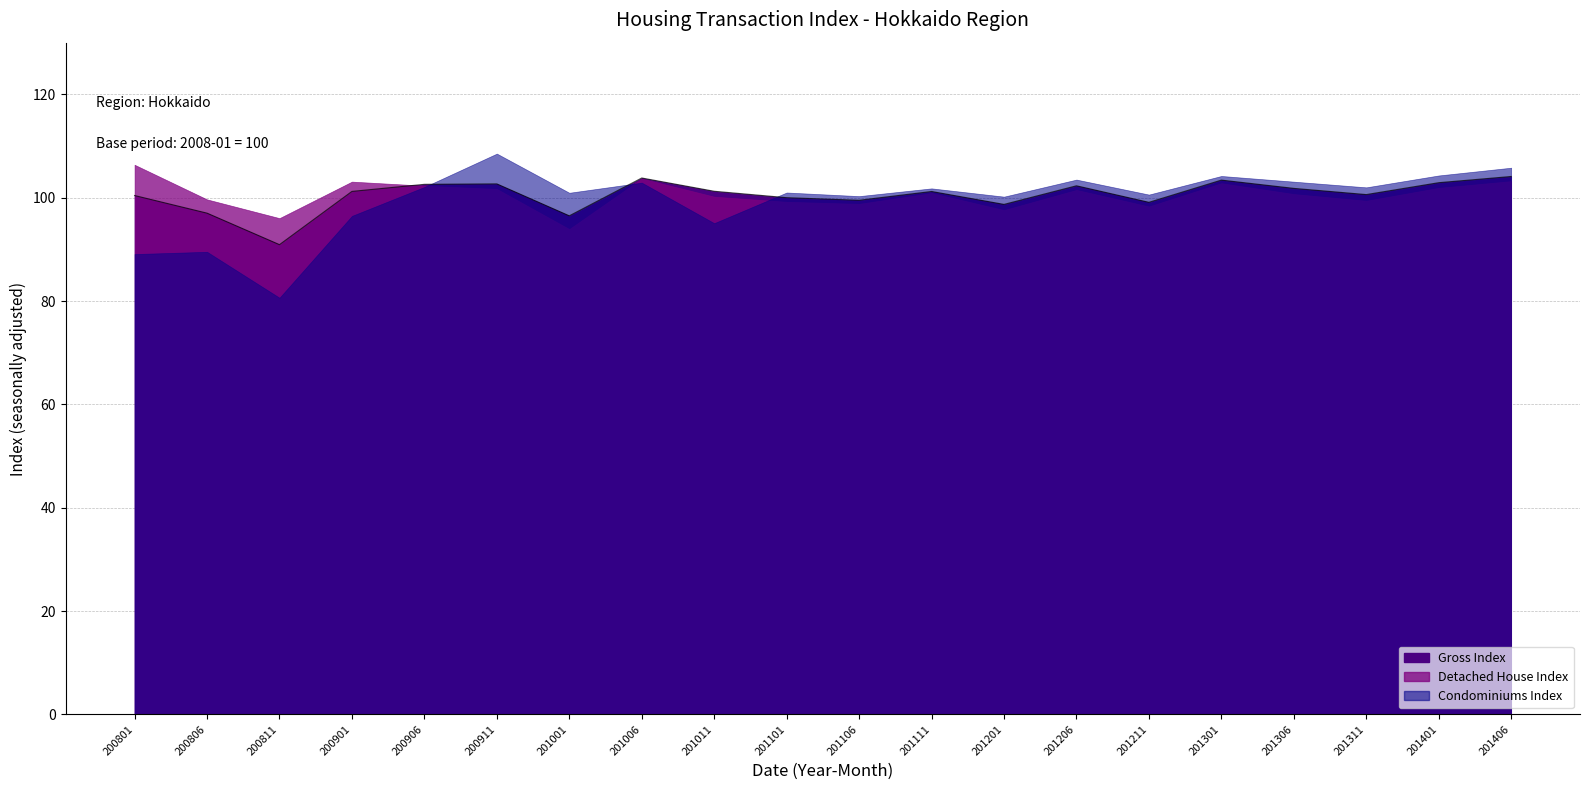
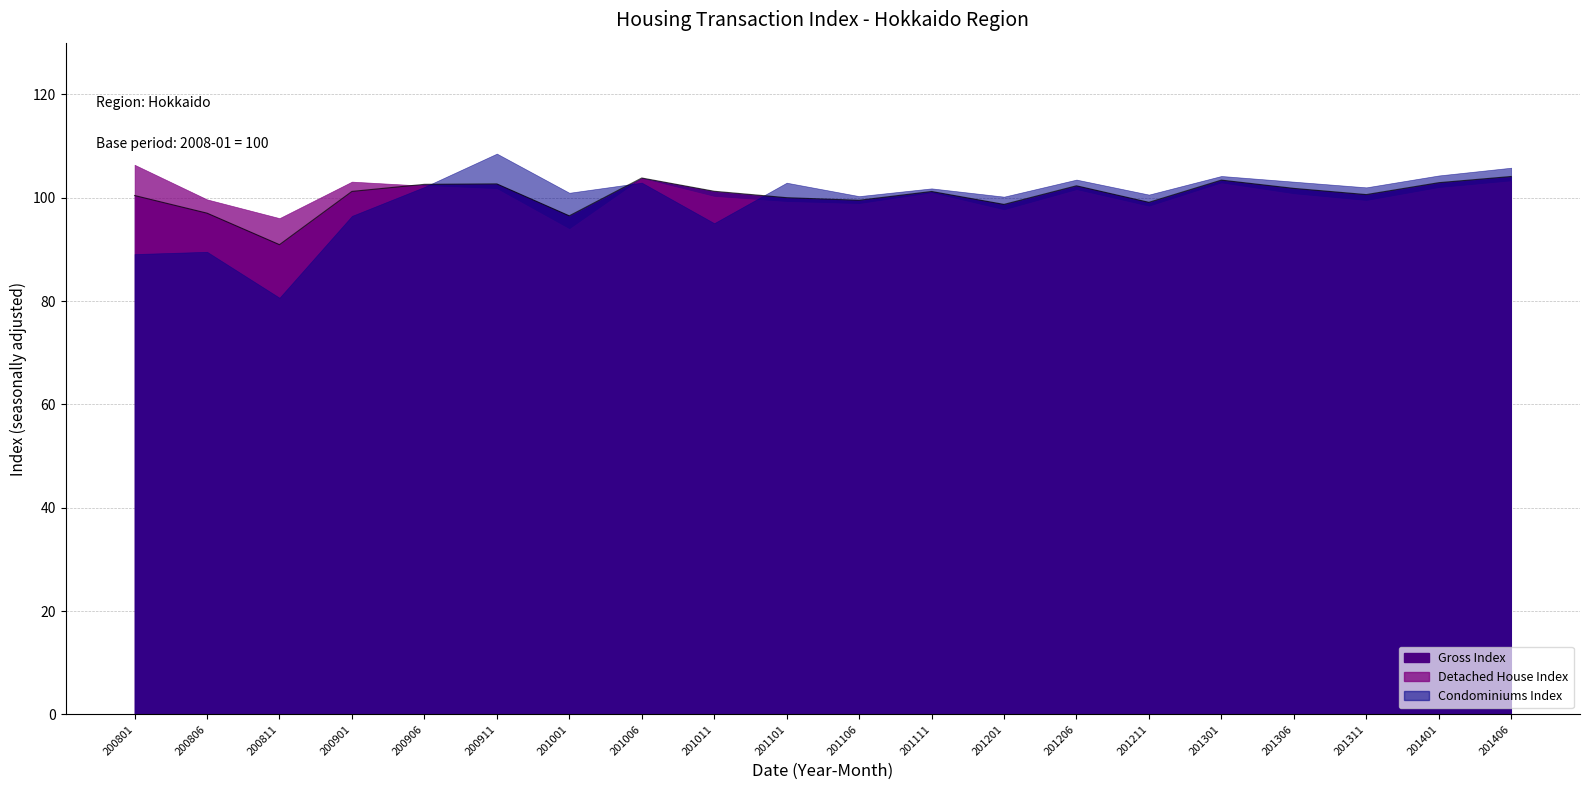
  {
    "Condominiums Index": {
      "200801": 89,
      "200806": 90,
      "200811": 81,
      "200901": 96,
      "200911": 109,
      "201001": 101,
      "201006": 103,
      "201011": 95,
-     "201101": 101,
+     "201101": 103,
      "201106": 100,
      "201111": 102,
      "201201": 100,
      "201206": 104,
      "201211": 101,
      "201301": 104,
      "201306": 103,
      "201311": 102,
      "201401": 104,
      "201406": 106
    }
  }
